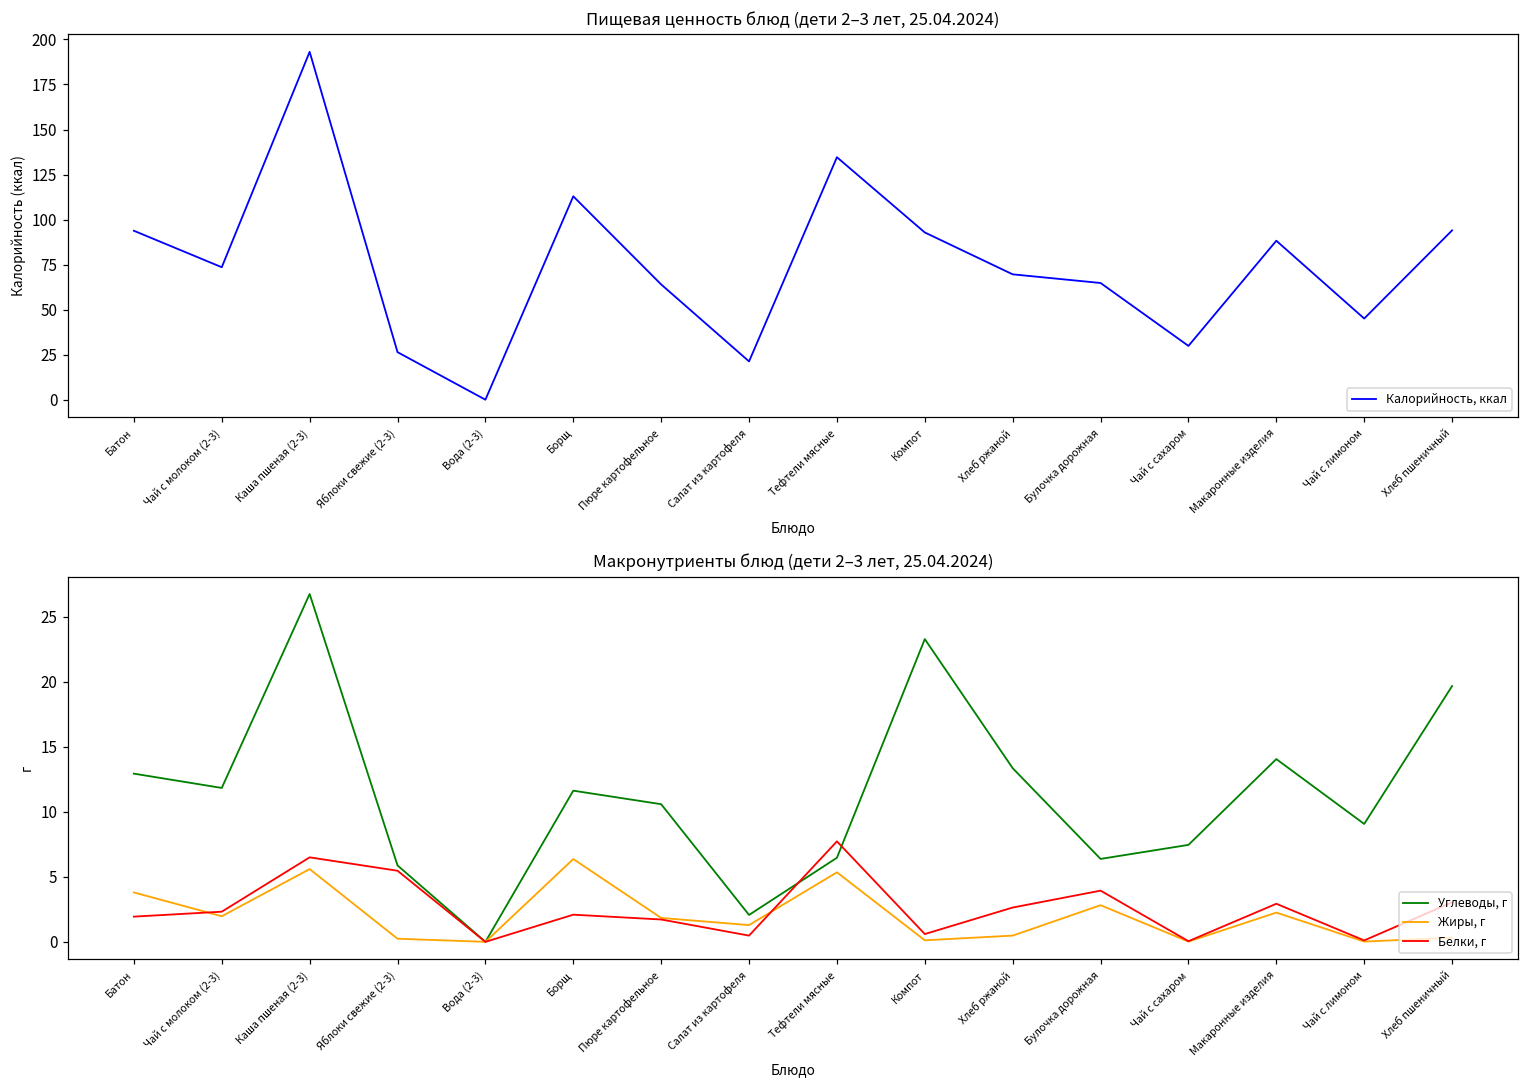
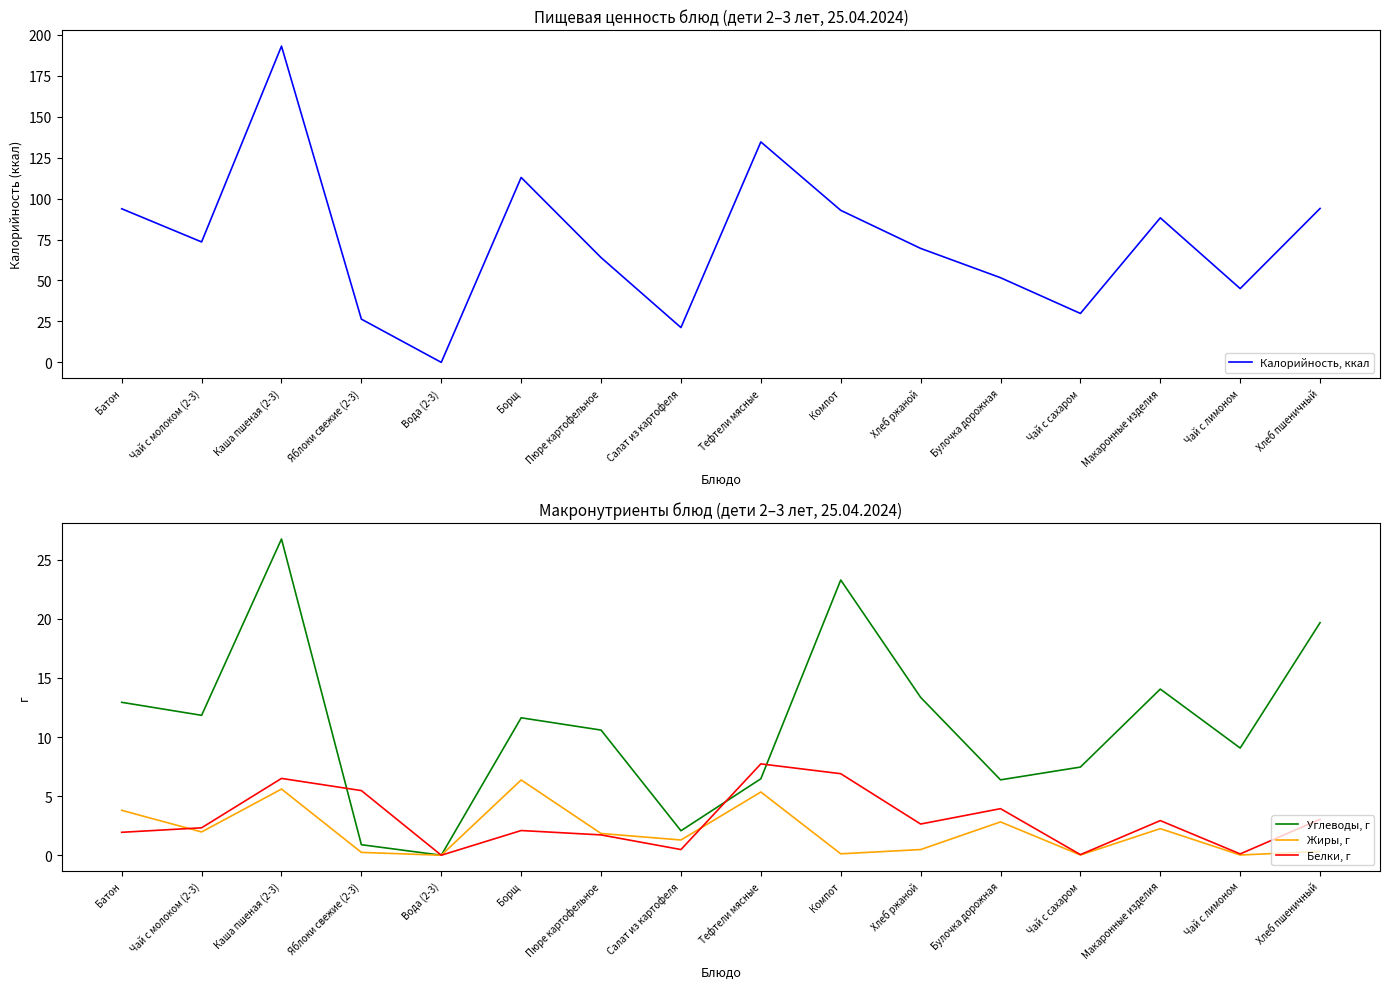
  {
    "Пищевая ценность блюд (дети 2–3 лет, 25.04.2024)": {
      "Батон": 94,
      "Чай с молоком (2-3)": 74,
      "Каша пшеная (2-3)": 193,
      "Яблоки свежие (2-3)": 26,
      "Вода (2-3)": 0,
      "Борщ": 113,
      "Пюре картофельное": 64,
      "Салат из картофеля": 21,
      "Тефтели мясные": 135,
      "Компот": 93,
      "Хлеб ржаной": 70,
-     "Булочка дорожная": 65,
+     "Булочка дорожная": 52,
      "Чай с сахаром": 30,
      "Макаронные изделия": 88,
      "Чай с лимоном": 45,
      "Хлеб пшеничный": 94
    },
    "Макронутриенты блюд (дети 2–3 лет, 25.04.2024)": {
      "Углеводы, г": {
        "Батон": 12.9,
        "Чай с молоком (2-3)": 11.8,
        "Каша пшеная (2-3)": 26.8,
-       "Яблоки свежие (2-3)": 5.9,
+       "Яблоки свежие (2-3)": 0.9,
        "Борщ": 11.6,
        "Пюре картофельное": 10.6,
        "Салат из картофеля": 2.1,
        "Тефтели мясные": 6.5,
        "Компот": 23.3,
        "Хлеб ржаной": 13.4,
        "Булочка дорожная": 6.4,
        "Чай с сахаром": 7.5,
        "Макаронные изделия": 14.1,
        "Чай с лимоном": 9.1,
        "Хлеб пшеничный": 19.7
      },
      "Жиры, г": {
        "Батон": 3.8,
        "Чай с молоком (2-3)": 2.0,
        "Каша пшеная (2-3)": 5.6,
        "Яблоки свежие (2-3)": 0.2,
        "Борщ": 6.4,
        "Салат из картофеля": 1.3,
        "Тефтели мясные": 5.4,
        "Компот": 0.1,
        "Хлеб ржаной": 0.5,
        "Булочка дорожная": 2.8,
        "Макаронные изделия": 2.3
      },
      "Белки, г": {
        "Батон": 1.9,
        "Чай с молоком (2-3)": 2.3,
        "Каша пшеная (2-3)": 6.5,
        "Яблоки свежие (2-3)": 5.5,
        "Борщ": 2.1,
        "Салат из картофеля": 0.5,
        "Тефтели мясные": 7.7,
-       "Компот": 0.6,
+       "Компот": 6.9,
        "Хлеб ржаной": 2.6,
        "Булочка дорожная": 3.9,
        "Макаронные изделия": 2.9
      }
    }
  }
